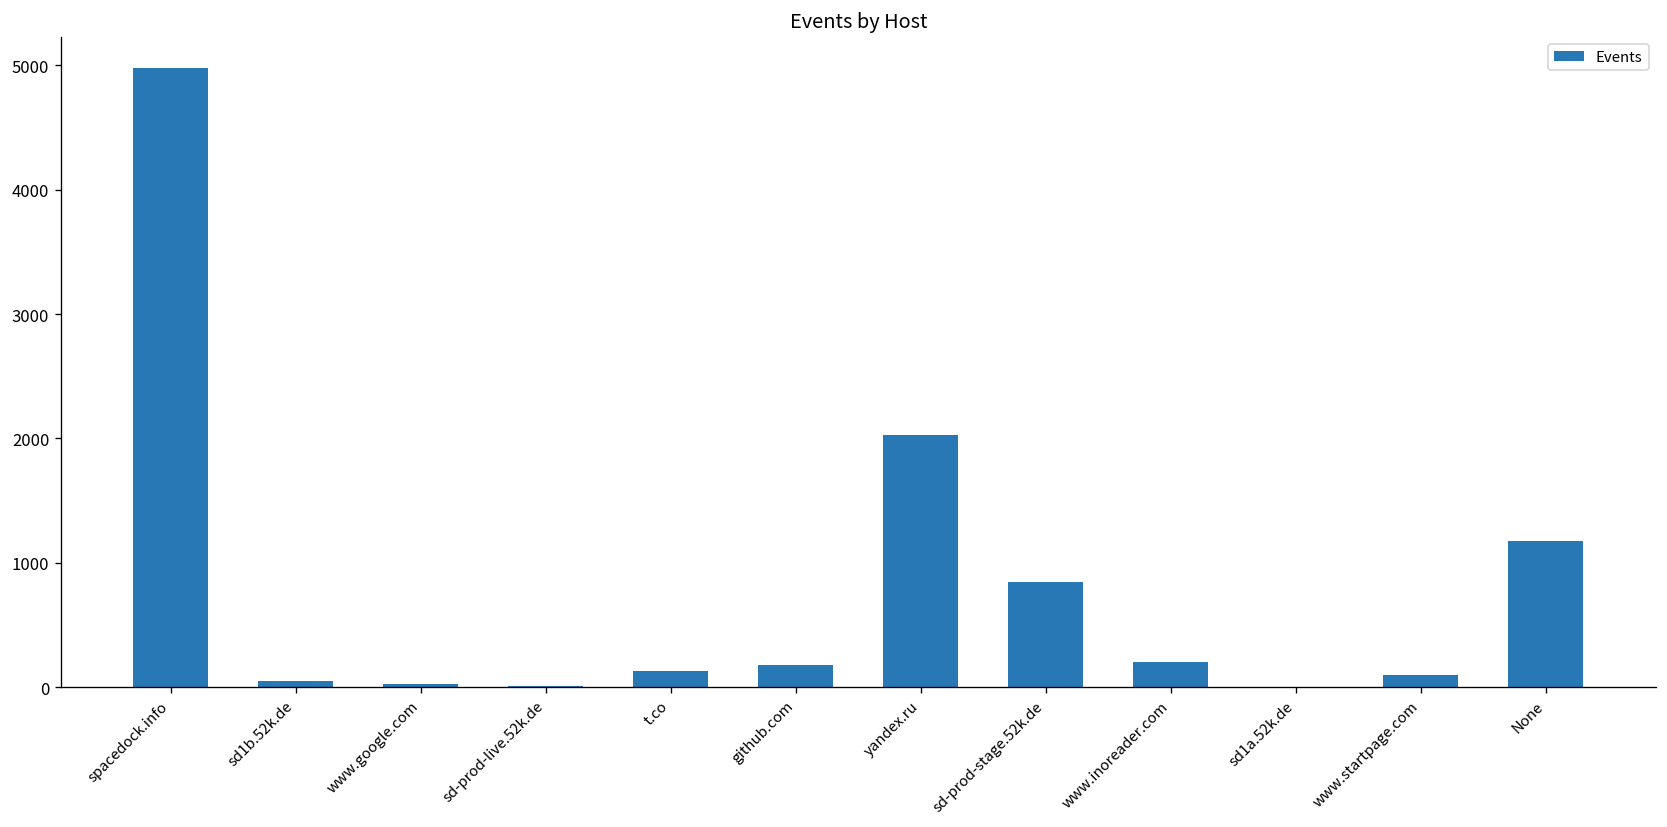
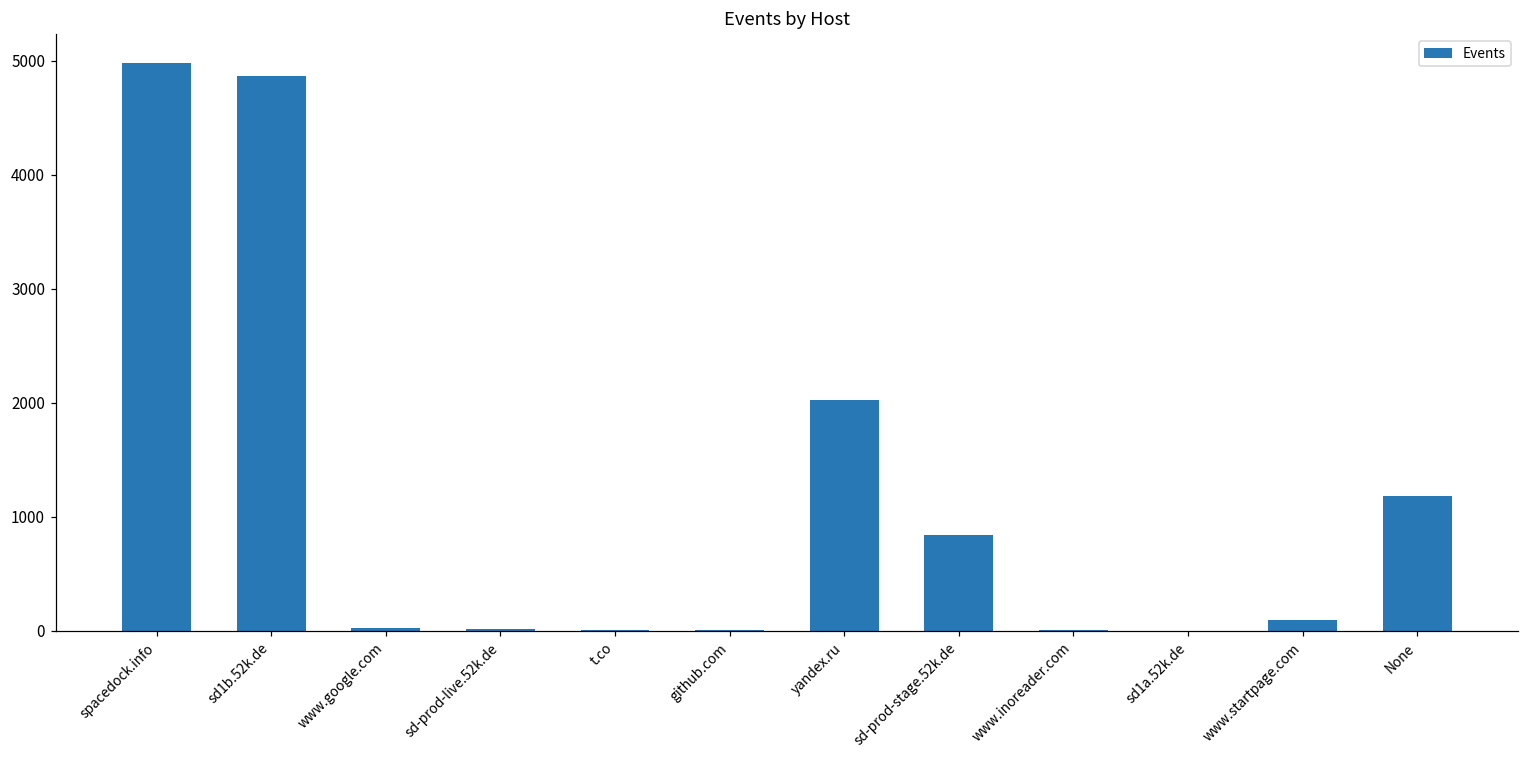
  {
    "spacedock.info": 4980,
-   "sd1b.52k.de": 50,
-   "t.co": 130,
-   "github.com": 180,
+   "sd1b.52k.de": 4860,
+   "t.co": 10,
+   "github.com": 10,
    "yandex.ru": 2030,
    "sd-prod-stage.52k.de": 840,
-   "www.inoreader.com": 200,
+   "www.inoreader.com": 0,
    "www.startpage.com": 100,
    "None": 1180
  }
